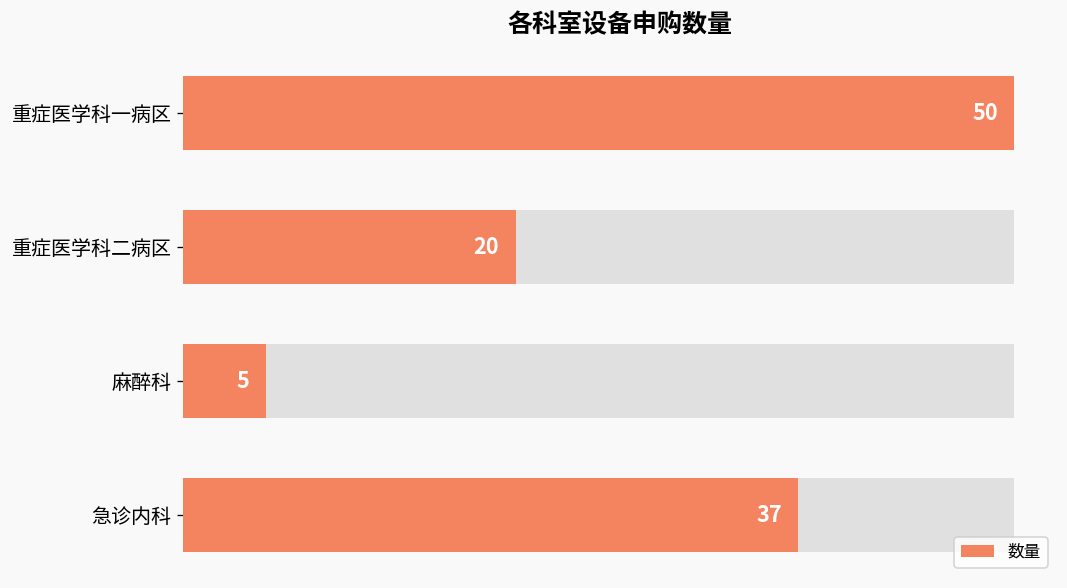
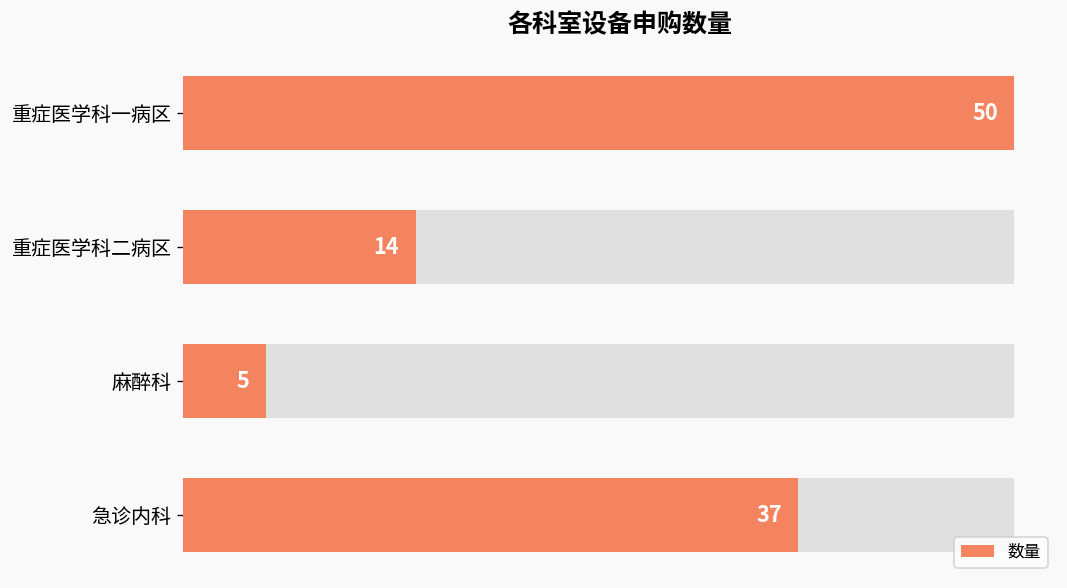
  {
    "数量": {
      "重症医学科一病区": 50,
-     "重症医学科二病区": 20
+     "重症医学科二病区": 14
    }
  }
